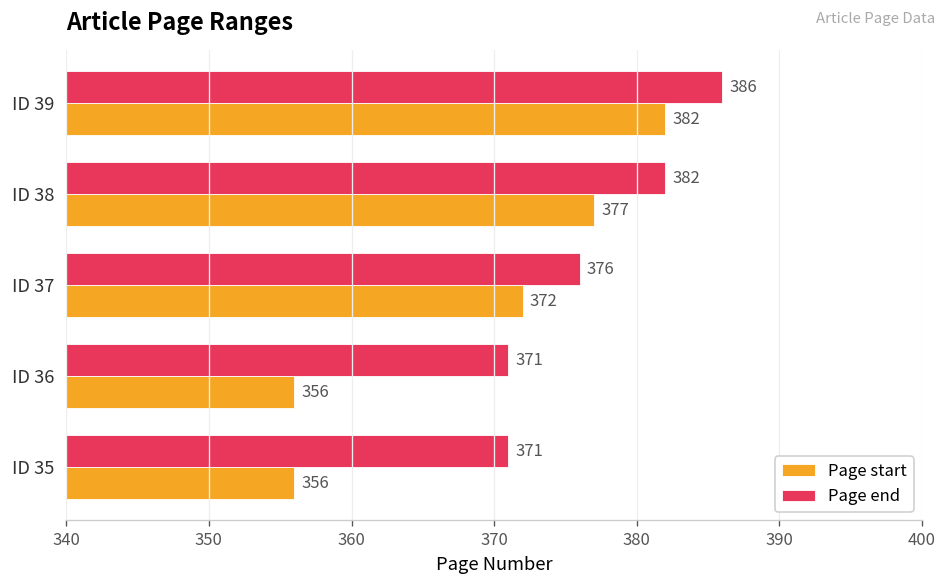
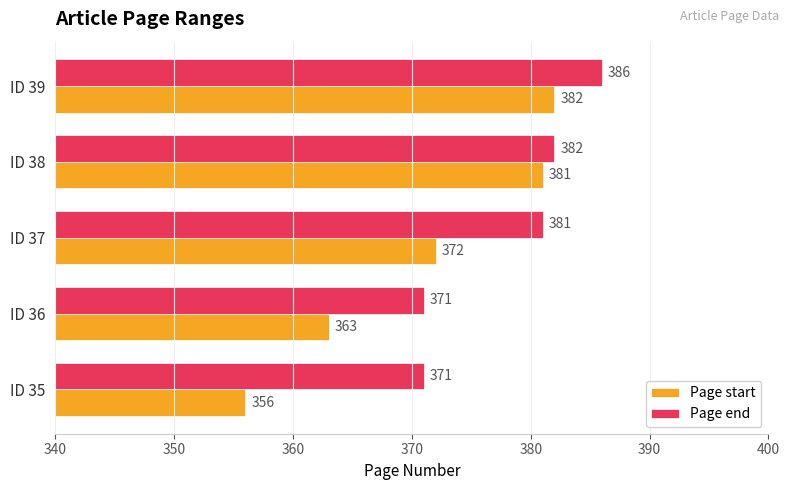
  {
    "Page start": {
      "ID 39": 382,
-     "ID 38": 377,
+     "ID 38": 381,
      "ID 37": 372,
-     "ID 36": 356,
+     "ID 36": 363,
      "ID 35": 356
    },
    "Page end": {
      "ID 39": 386,
      "ID 38": 382,
-     "ID 37": 376,
+     "ID 37": 381,
      "ID 36": 371,
      "ID 35": 371
    }
  }
